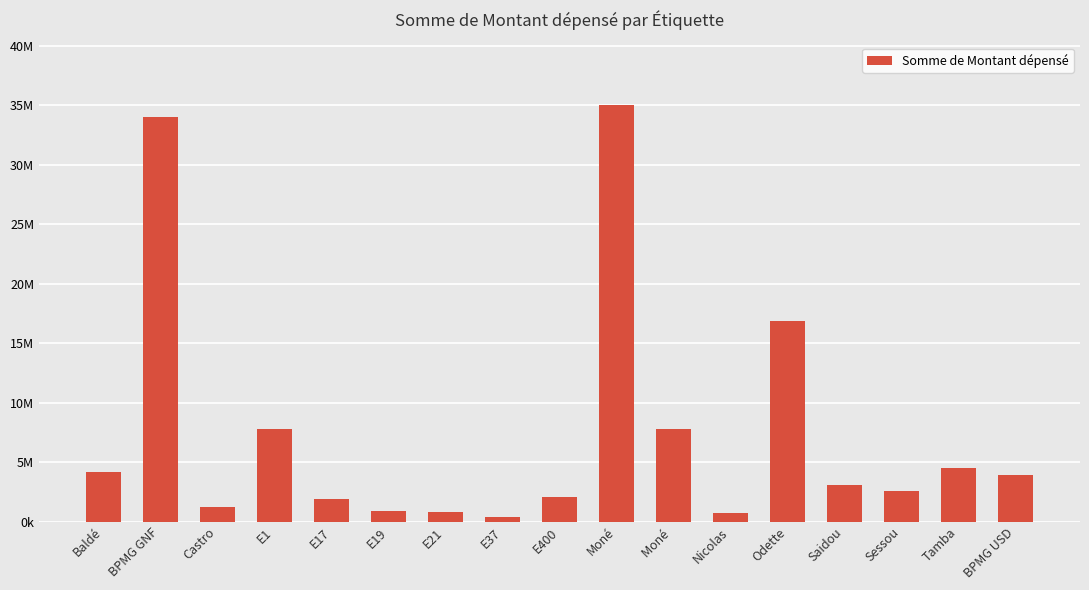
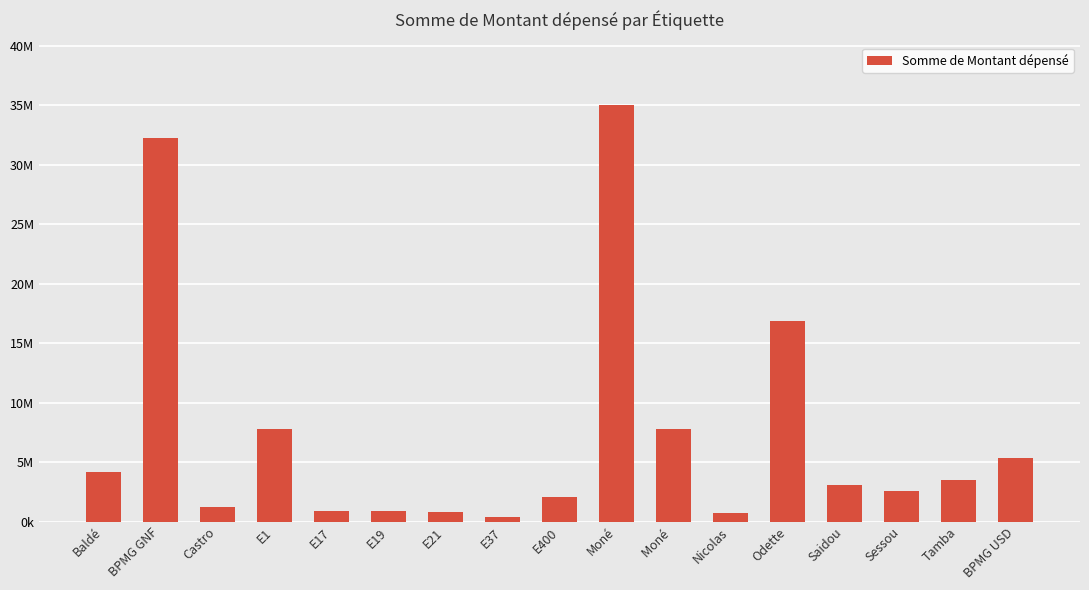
  {
    "Baldé": 4200000,
-   "BPMG GNF": 34100000,
+   "BPMG GNF": 32300000,
    "Castro": 1200000,
    "E1": 7800000,
-   "E17": 1900000,
+   "E17": 900000,
    "E19": 900000,
    "E21": 800000,
    "E37": 300000,
    "E400": 2100000,
    "Nicolas": 700000,
    "Odette": 16800000,
    "Saidou": 3100000,
    "Sessou": 2500000,
-   "Tamba": 4500000,
-   "BPMG USD": 3900000
+   "Tamba": 3500000,
+   "BPMG USD": 5300000
  }
